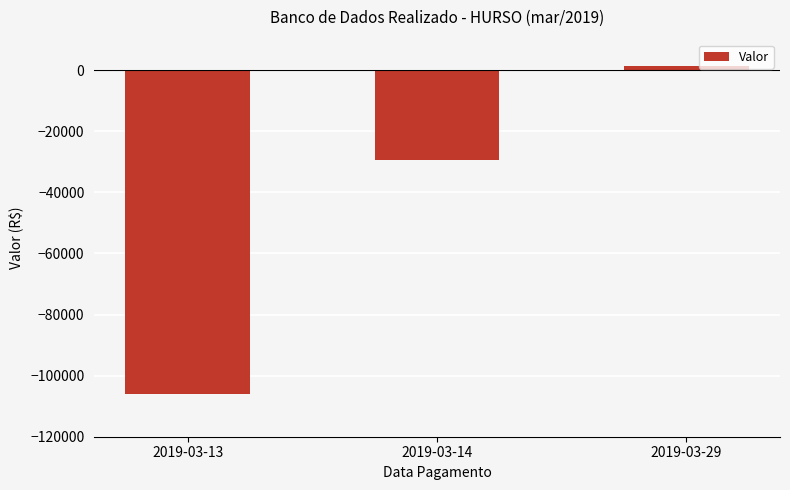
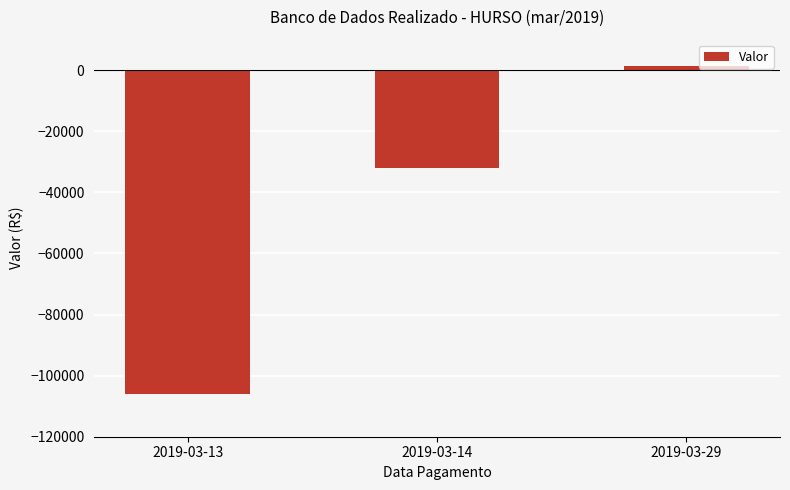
  {
    "2019-03-13": -106000,
-   "2019-03-14": -29000,
+   "2019-03-14": -32000,
    "2019-03-29": 1000
  }
